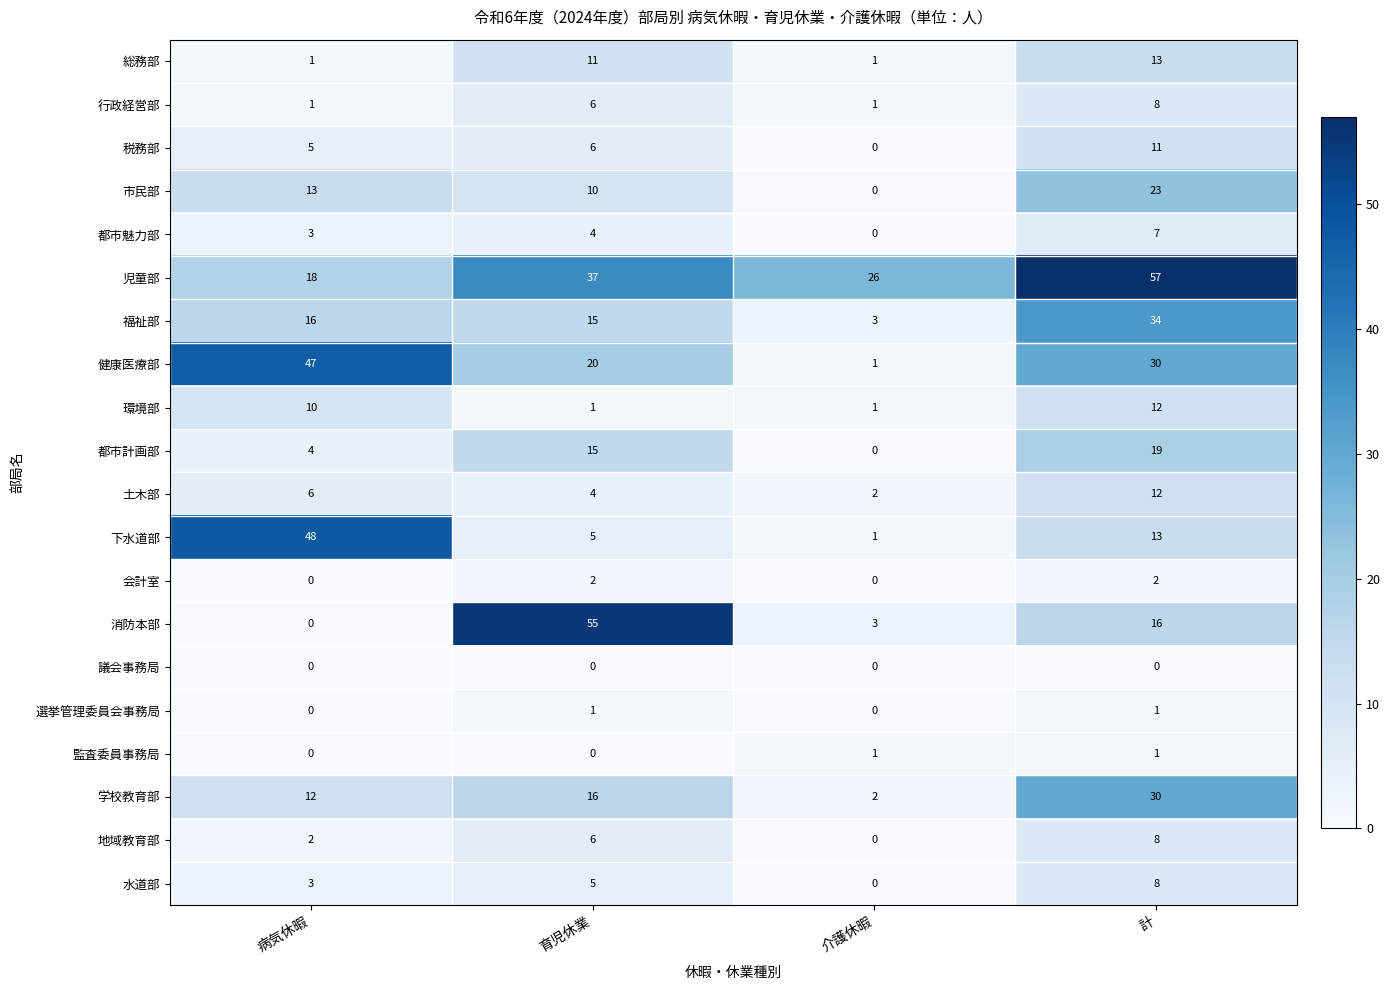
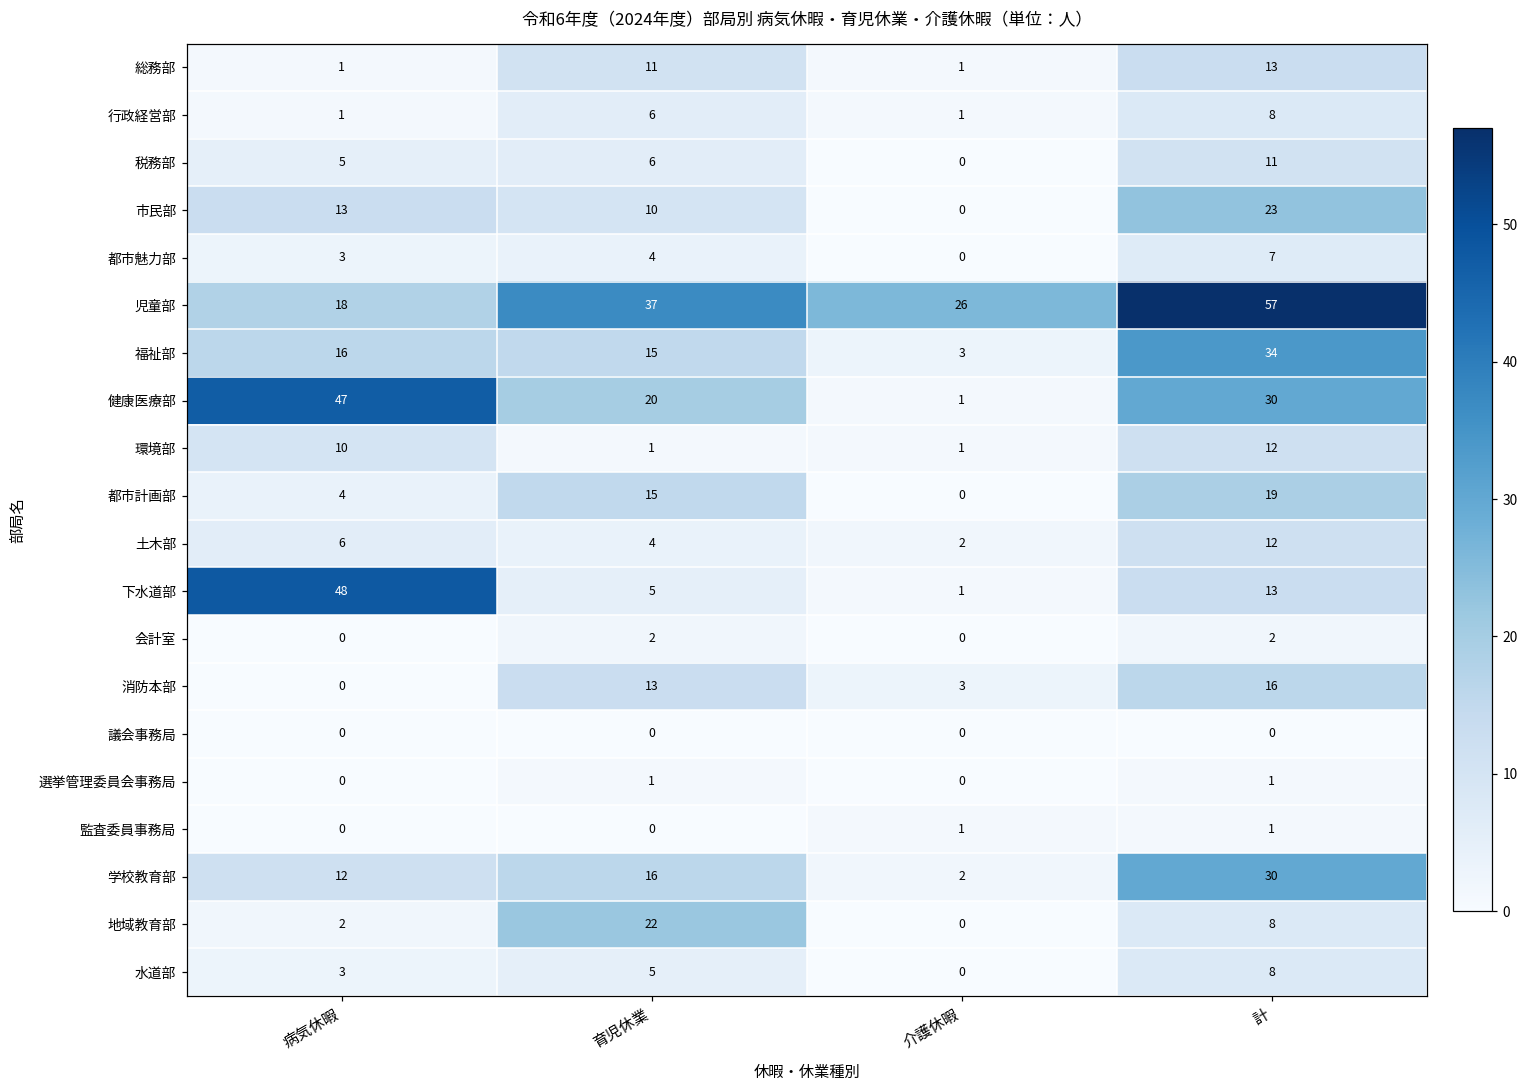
  {
    "総務部": {
      "病気休暇": 1,
      "育児休業": 11,
      "介護休暇": 1,
      "計": 13
    },
    "行政経営部": {
      "病気休暇": 1,
      "育児休業": 6,
      "介護休暇": 1,
      "計": 8
    },
    "税務部": {
      "病気休暇": 5,
      "育児休業": 6,
      "介護休暇": 0,
      "計": 11
    },
    "市民部": {
      "病気休暇": 13,
      "育児休業": 10,
      "介護休暇": 0,
      "計": 23
    },
    "都市魅力部": {
      "病気休暇": 3,
      "育児休業": 4,
      "介護休暇": 0,
      "計": 7
    },
    "児童部": {
      "病気休暇": 18,
      "育児休業": 37,
      "介護休暇": 26,
      "計": 57
    },
    "福祉部": {
      "病気休暇": 16,
      "育児休業": 15,
      "介護休暇": 3,
      "計": 34
    },
    "健康医療部": {
      "病気休暇": 47,
      "育児休業": 20,
      "介護休暇": 1,
      "計": 30
    },
    "環境部": {
      "病気休暇": 10,
      "育児休業": 1,
      "介護休暇": 1,
      "計": 12
    },
    "都市計画部": {
      "病気休暇": 4,
      "育児休業": 15,
      "介護休暇": 0,
      "計": 19
    },
    "土木部": {
      "病気休暇": 6,
      "育児休業": 4,
      "介護休暇": 2,
      "計": 12
    },
    "下水道部": {
      "病気休暇": 48,
      "育児休業": 5,
      "介護休暇": 1,
      "計": 13
    },
    "会計室": {
      "病気休暇": 0,
      "育児休業": 2,
      "介護休暇": 0,
      "計": 2
    },
    "消防本部": {
      "病気休暇": 0,
-     "育児休業": 55,
+     "育児休業": 13,
      "介護休暇": 3,
      "計": 16
    },
    "議会事務局": {
      "病気休暇": 0,
      "育児休業": 0,
      "介護休暇": 0,
      "計": 0
    },
    "選挙管理委員会事務局": {
      "病気休暇": 0,
      "育児休業": 1,
      "介護休暇": 0,
      "計": 1
    },
    "監査委員事務局": {
      "病気休暇": 0,
      "育児休業": 0,
      "介護休暇": 1,
      "計": 1
    },
    "学校教育部": {
      "病気休暇": 12,
      "育児休業": 16,
      "介護休暇": 2,
      "計": 30
    },
    "地域教育部": {
      "病気休暇": 2,
-     "育児休業": 6,
+     "育児休業": 22,
      "介護休暇": 0,
      "計": 8
    },
    "水道部": {
      "病気休暇": 3,
      "育児休業": 5,
      "介護休暇": 0,
      "計": 8
    }
  }
